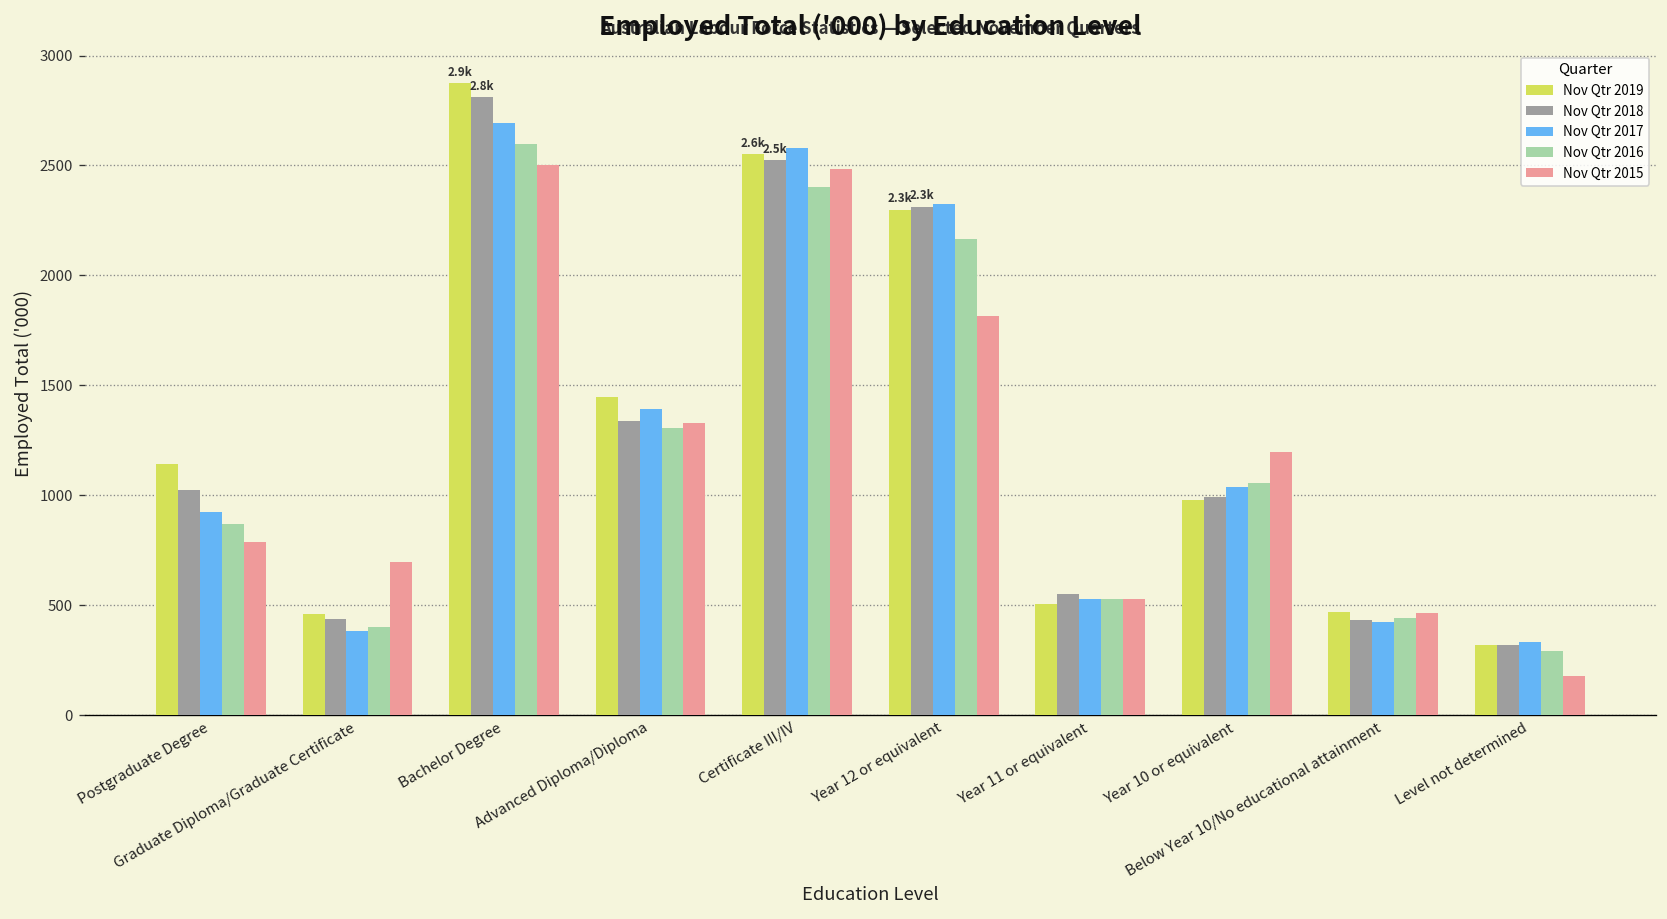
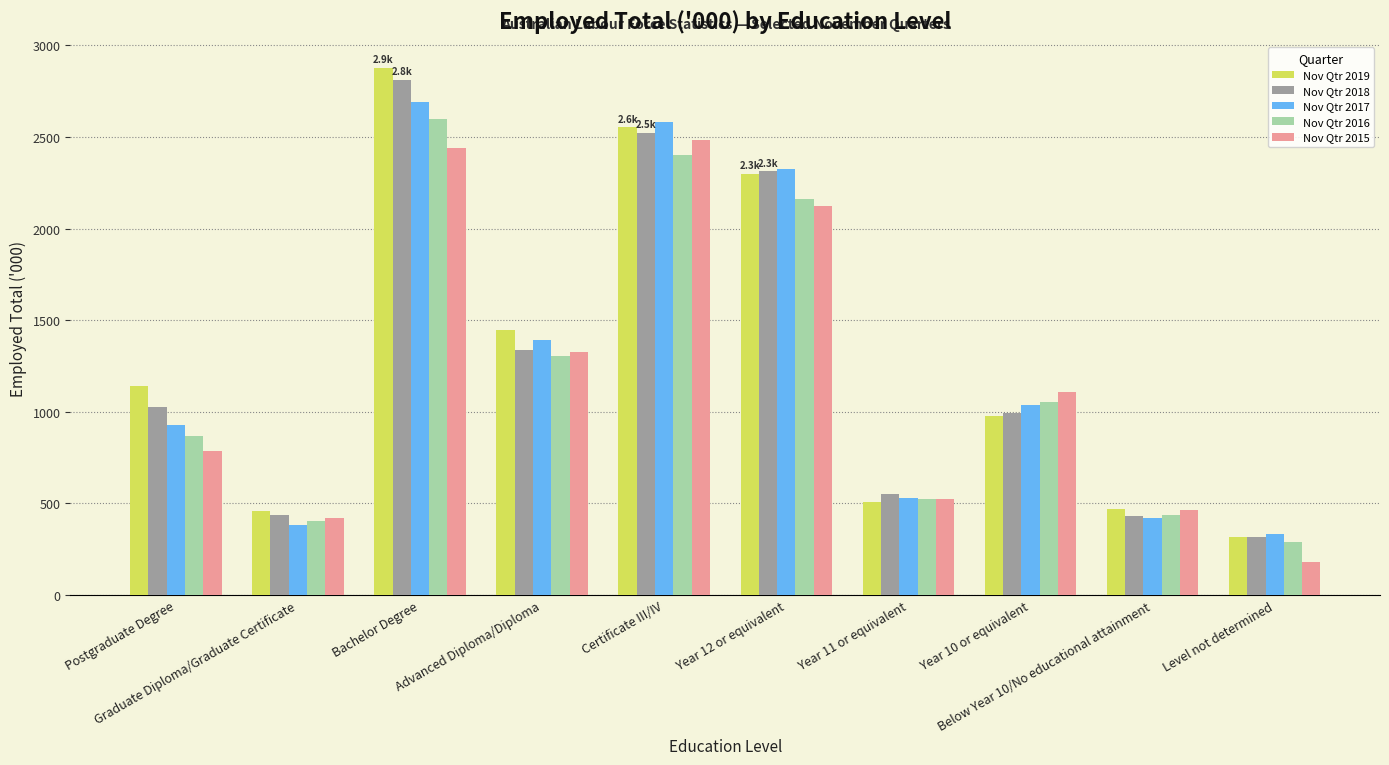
  {
    "Nov Qtr 2019": {
      "Bachelor Degree": "2.9k",
      "Certificate III/IV": "2.6k",
      "Year 12 or equivalent": "2.3k"
    },
    "Nov Qtr 2017": {
      "Postgraduate Degree": "930",
      "Graduate Diploma/Graduate Certificate": "380",
      "Bachelor Degree": "2690",
      "Advanced Diploma/Diploma": "1390",
      "Year 11 or equivalent": "530",
      "Year 10 or equivalent": "1040",
      "Below Year 10/No educational attainment": "420",
      "Level not determined": "330"
    },
    "Nov Qtr 2015": {
      "Postgraduate Degree": "790",
-     "Graduate Diploma/Graduate Certificate": "690",
-     "Bachelor Degree": "2500",
+     "Graduate Diploma/Graduate Certificate": "420",
+     "Bachelor Degree": "2440",
      "Advanced Diploma/Diploma": "1330",
      "Certificate III/IV": "2480",
-     "Year 12 or equivalent": "1820",
+     "Year 12 or equivalent": "2120",
      "Year 11 or equivalent": "530",
-     "Year 10 or equivalent": "1200",
+     "Year 10 or equivalent": "1110",
      "Below Year 10/No educational attainment": "460",
      "Level not determined": "180"
    }
  }
